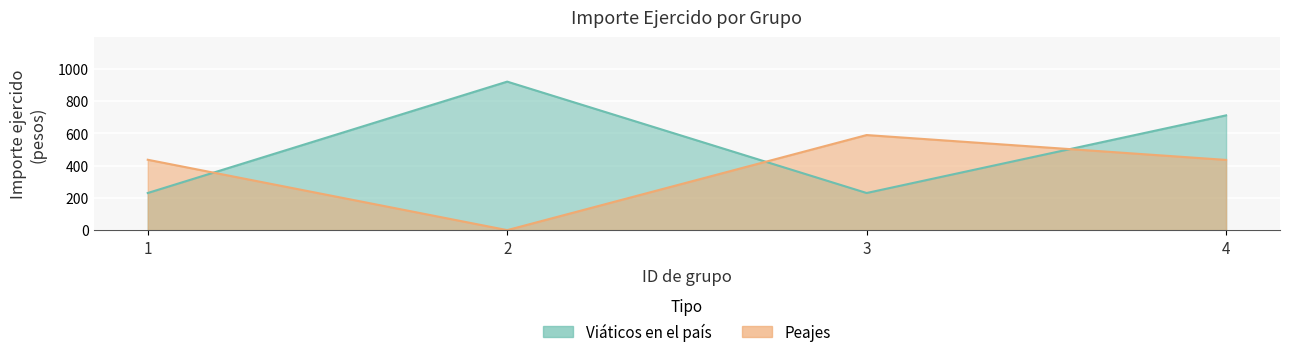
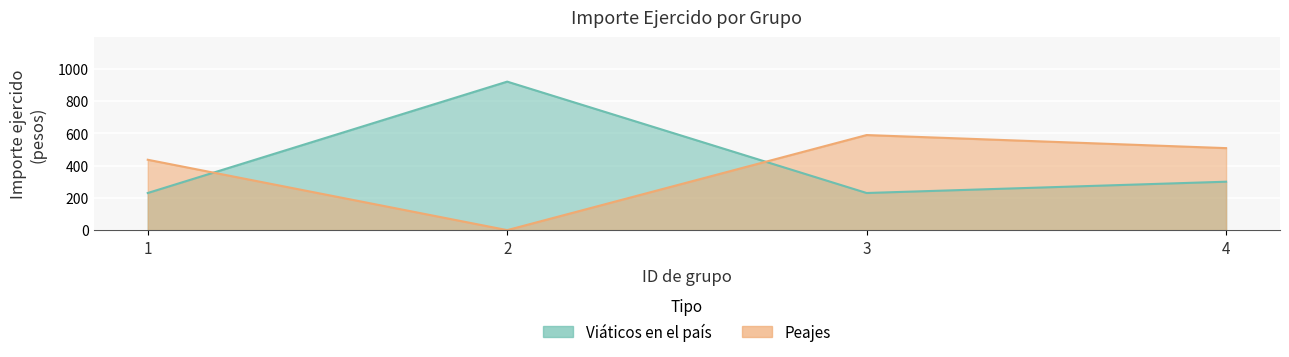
  {
    "Viáticos en el país": {
      "1": 230,
      "2": 920,
      "3": 230,
-     "4": 710
+     "4": 300
    },
    "Peajes": {
      "1": 440,
      "2": 0,
      "3": 590,
-     "4": 440
+     "4": 510
    }
  }
